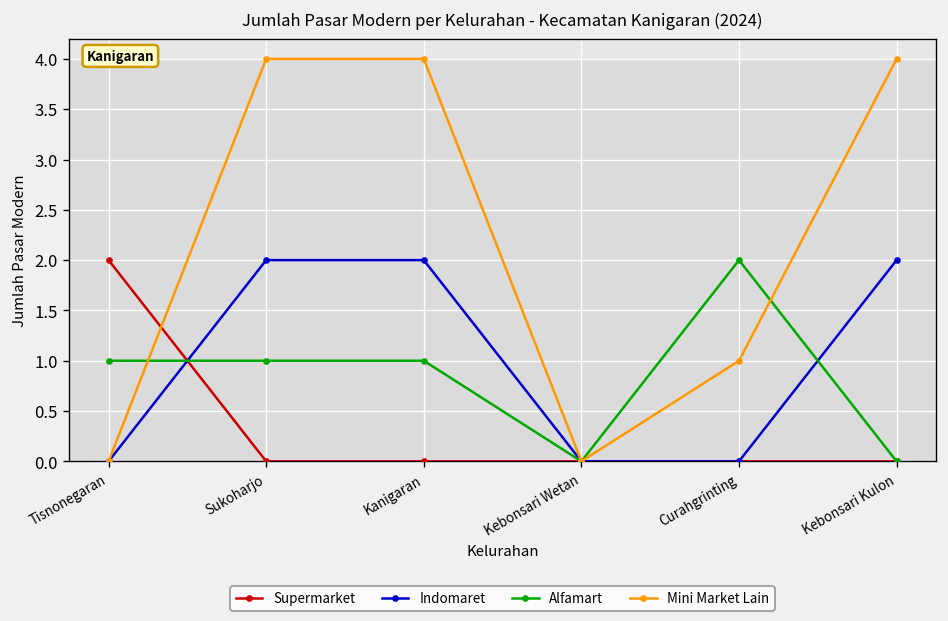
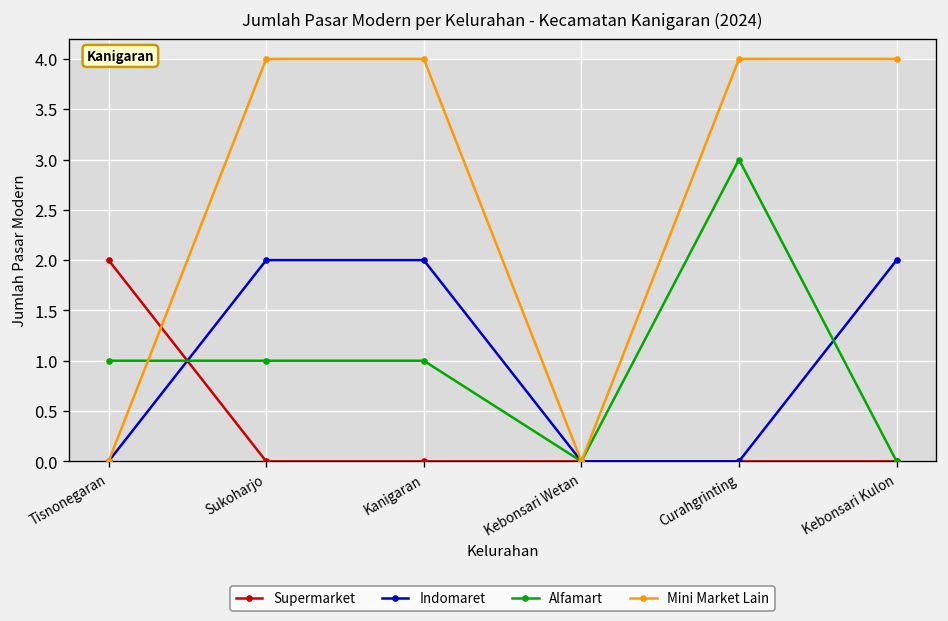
  {
    "Supermarket": {
      "Tisnonegaran": 2,
      "Sukoharjo": 0,
      "Kanigaran": 0
    },
    "Indomaret": {
      "Sukoharjo": 2,
      "Kanigaran": 2,
      "Kebonsari Kulon": 2
    },
    "Alfamart": {
      "Tisnonegaran": 1,
      "Sukoharjo": 1,
      "Kanigaran": 1,
-     "Curahgrinting": 2
+     "Curahgrinting": 3
    },
    "Mini Market Lain": {
      "Sukoharjo": 4,
      "Kanigaran": 4,
-     "Curahgrinting": 1,
+     "Curahgrinting": 4,
      "Kebonsari Kulon": 4
    }
  }
